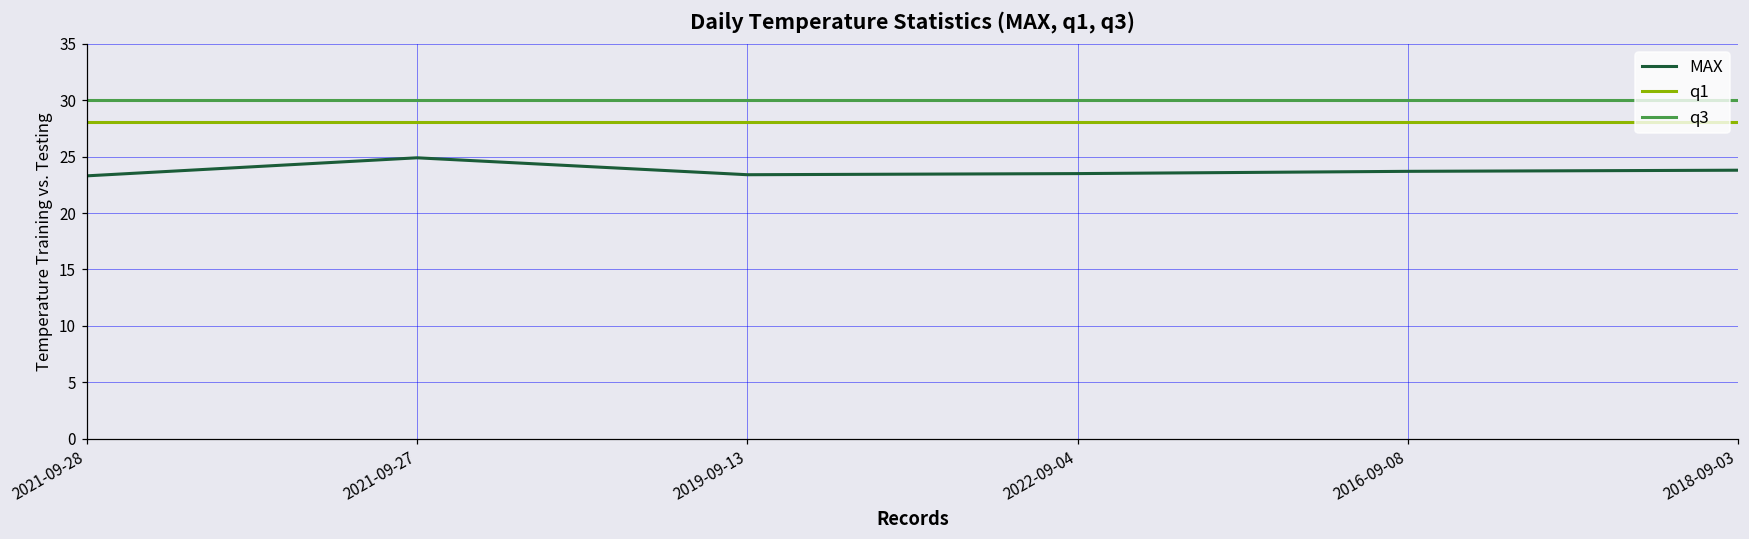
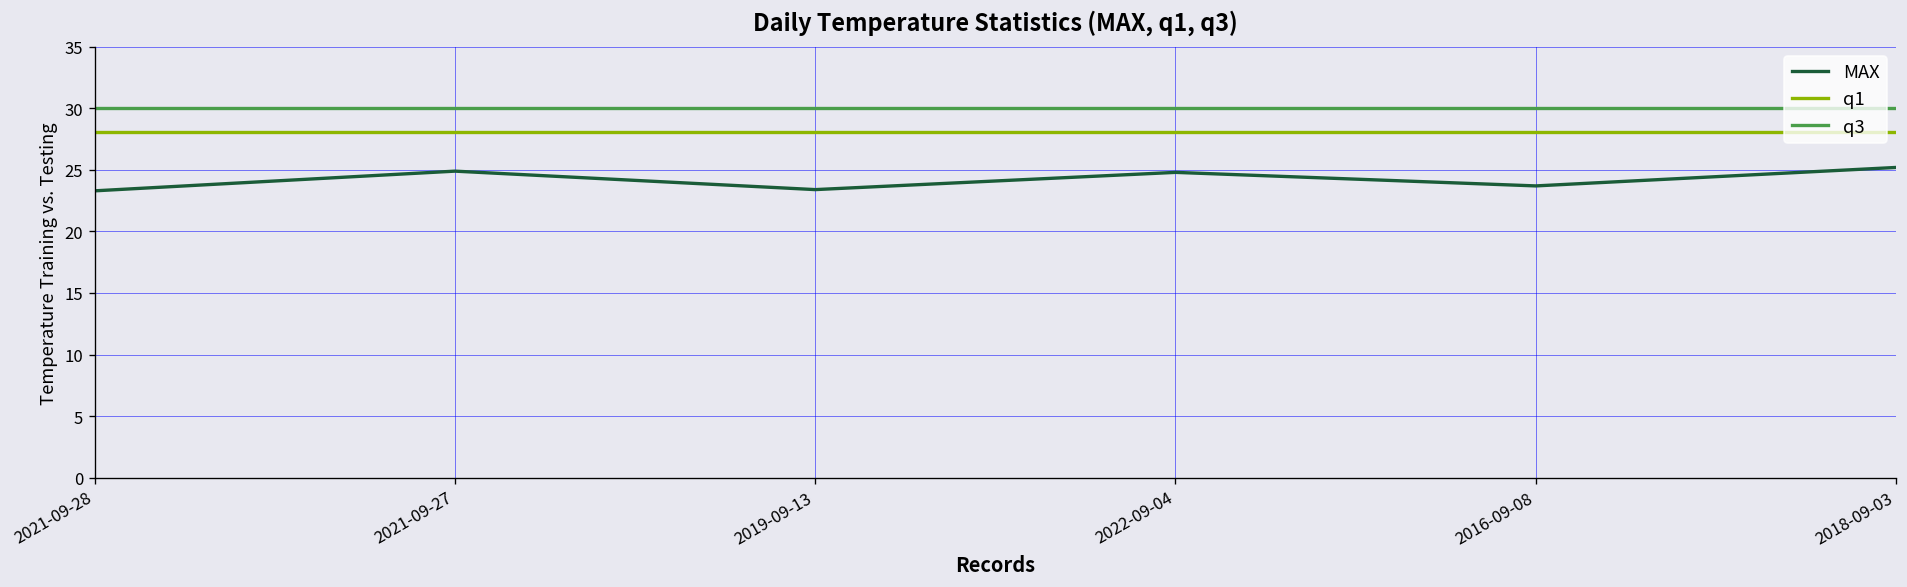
  {
    "MAX": {
      "2021-09-28": 23.3,
      "2021-09-27": 24.9,
      "2019-09-13": 23.4,
-     "2022-09-04": 23.5,
+     "2022-09-04": 24.8,
      "2016-09-08": 23.7,
-     "2018-09-03": 23.8
+     "2018-09-03": 25.2
    },
    "q1": {
      "2021-09-28": 28.1,
      "2021-09-27": 28.1,
      "2019-09-13": 28.1,
      "2022-09-04": 28.1,
      "2016-09-08": 28.1,
      "2018-09-03": 28.1
    },
    "q3": {
      "2021-09-28": 30.0,
      "2021-09-27": 30.0,
      "2019-09-13": 30.0,
      "2022-09-04": 30.0,
      "2016-09-08": 30.0,
      "2018-09-03": 30.0
    }
  }
